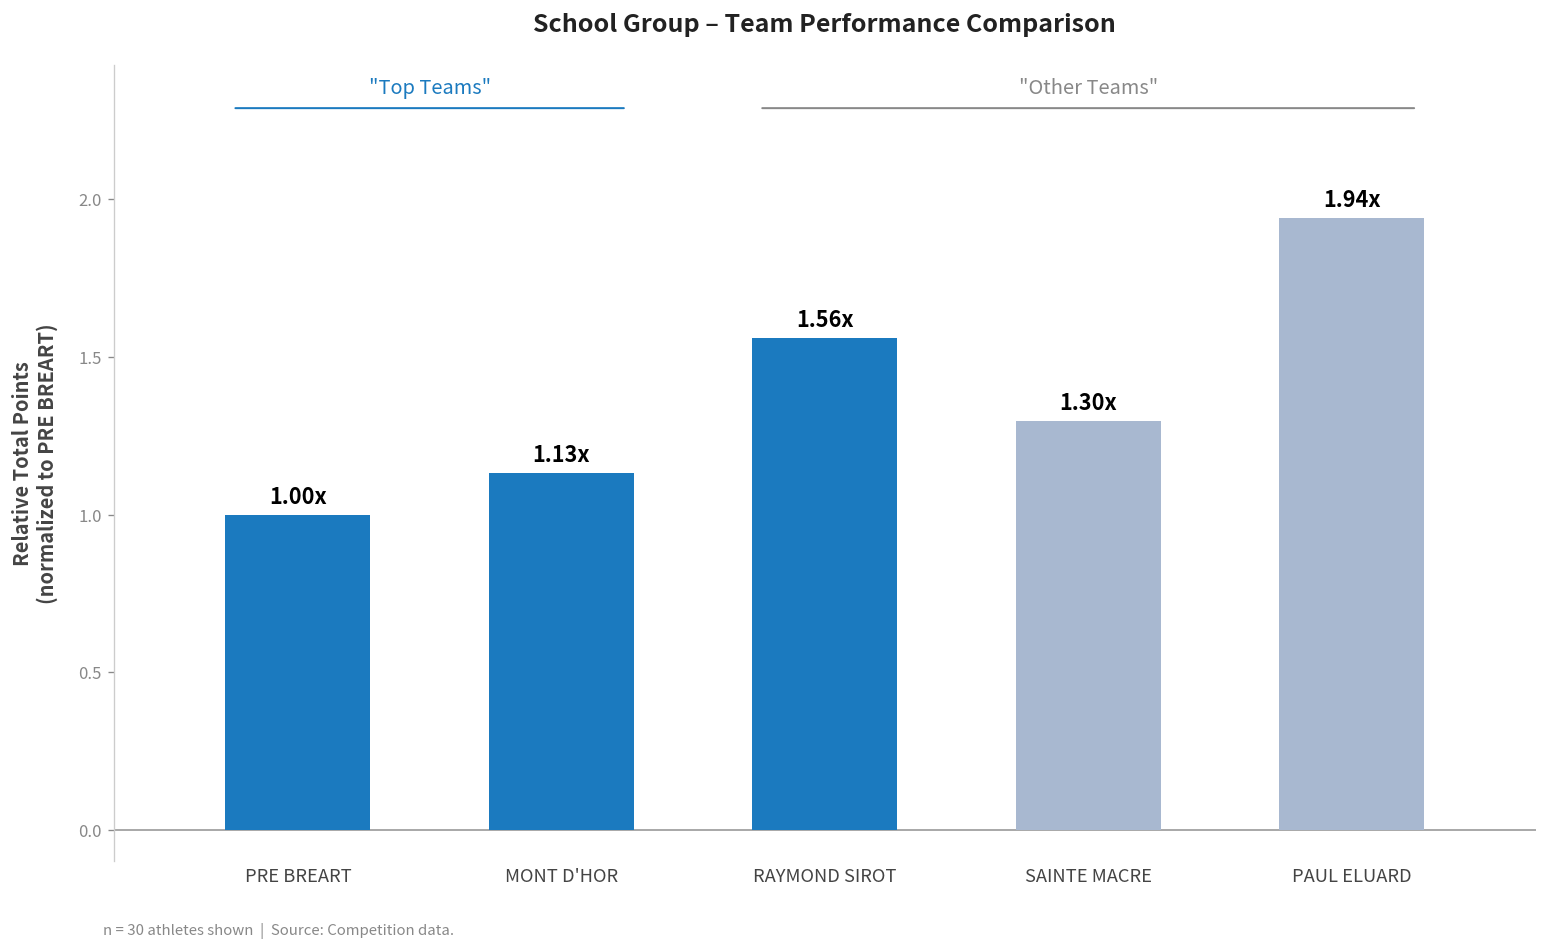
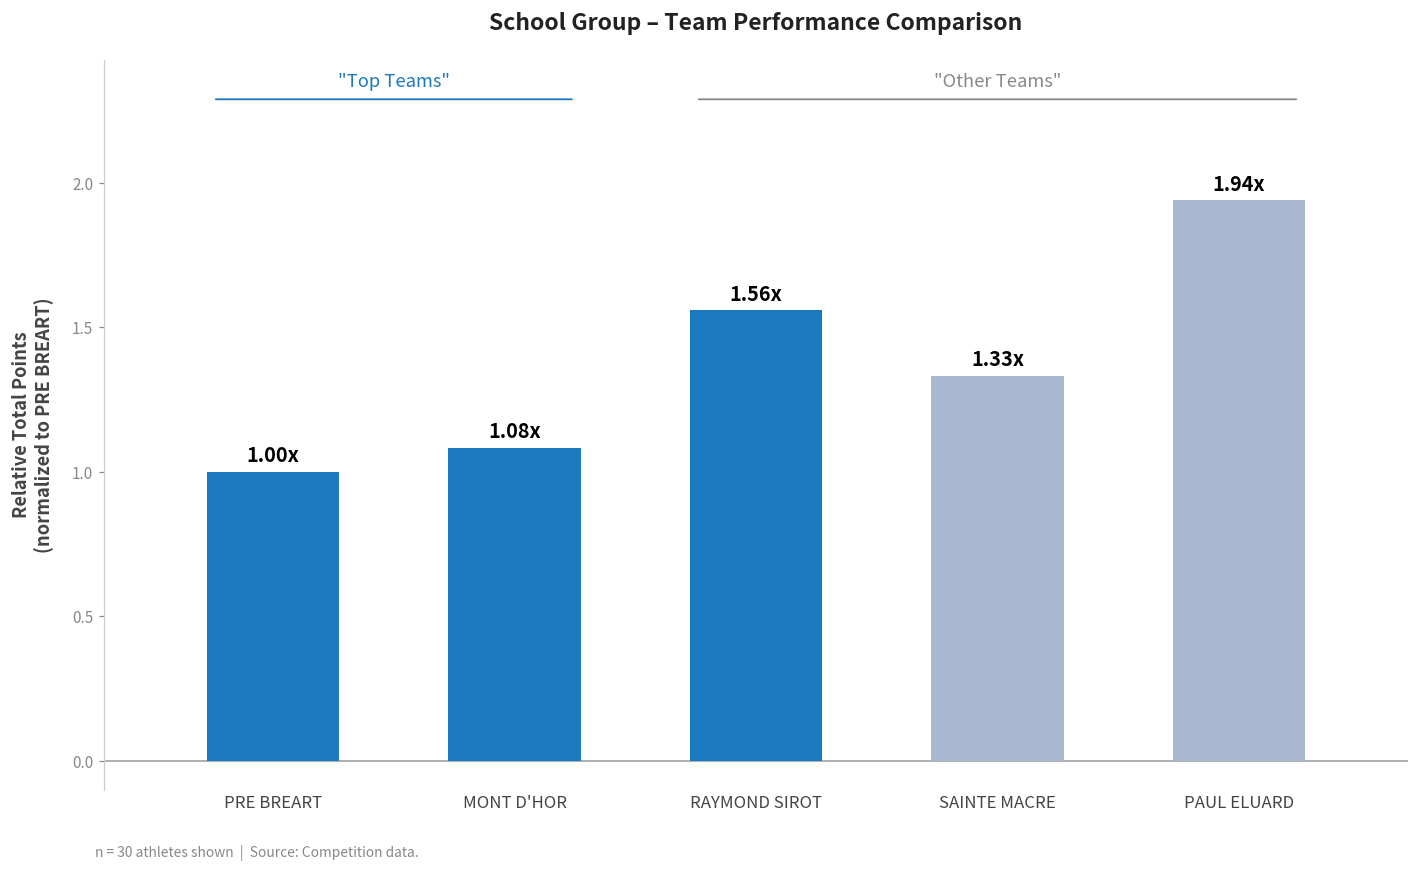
  {
    "PRE BREART": "1.00x",
-   "MONT D'HOR": "1.13x",
+   "MONT D'HOR": "1.08x",
    "RAYMOND SIROT": "1.56x",
-   "SAINTE MACRE": "1.30x",
+   "SAINTE MACRE": "1.33x",
    "PAUL ELUARD": "1.94x"
  }
